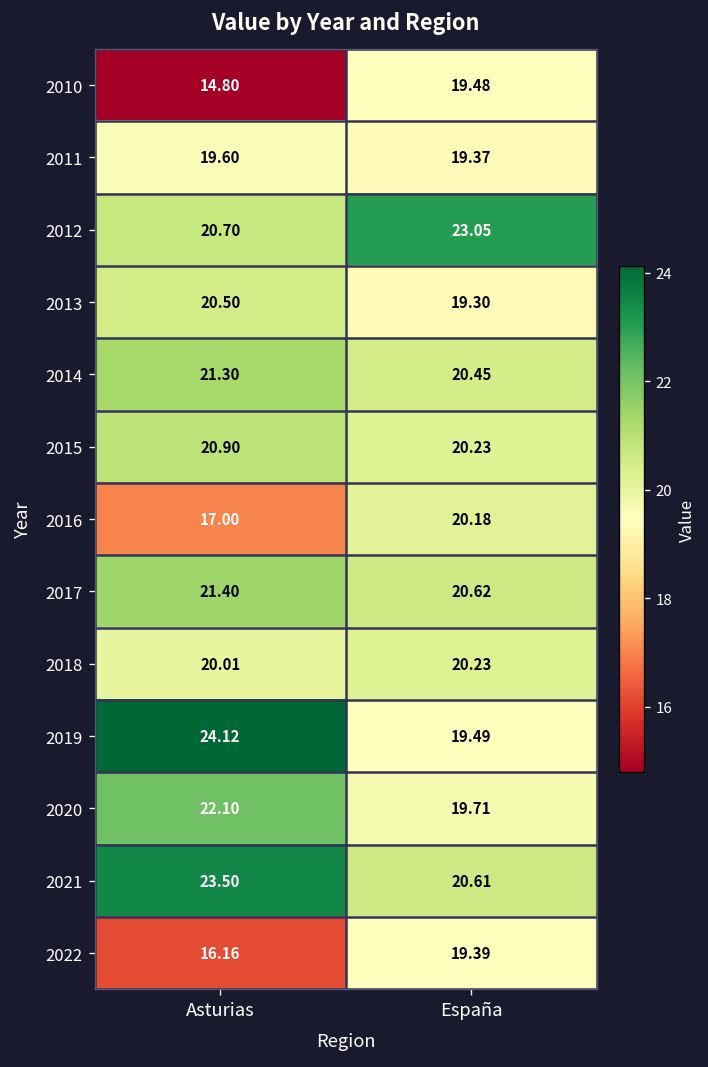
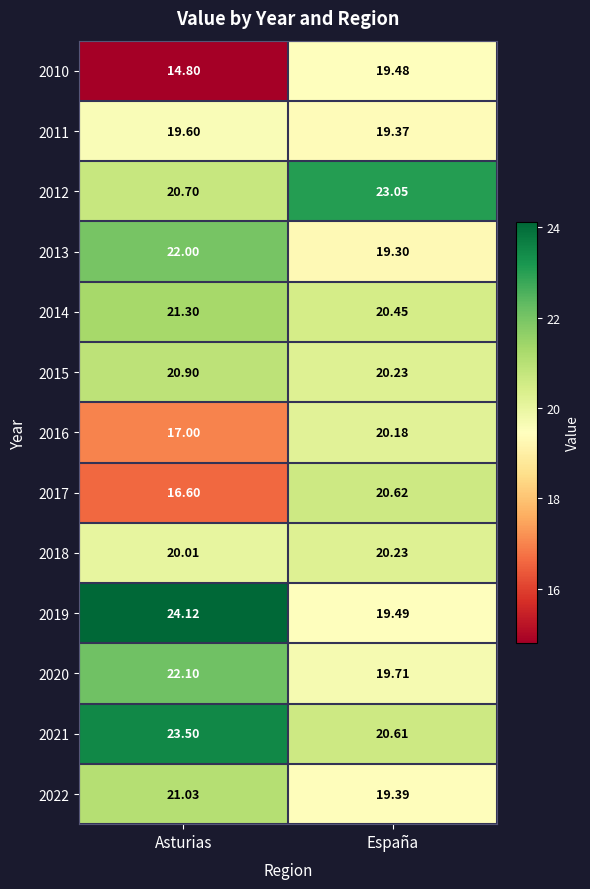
  {
    "2010": {
      "Asturias": 14.80,
      "España": 19.48
    },
    "2011": {
      "Asturias": 19.60,
      "España": 19.37
    },
    "2012": {
      "Asturias": 20.70,
      "España": 23.05
    },
    "2013": {
-     "Asturias": 20.50,
+     "Asturias": 22.00,
      "España": 19.30
    },
    "2014": {
      "Asturias": 21.30,
      "España": 20.45
    },
    "2015": {
      "Asturias": 20.90,
      "España": 20.23
    },
    "2016": {
      "Asturias": 17.00,
      "España": 20.18
    },
    "2017": {
-     "Asturias": 21.40,
+     "Asturias": 16.60,
      "España": 20.62
    },
    "2018": {
      "Asturias": 20.01,
      "España": 20.23
    },
    "2019": {
      "Asturias": 24.12,
      "España": 19.49
    },
    "2020": {
      "Asturias": 22.10,
      "España": 19.71
    },
    "2021": {
      "Asturias": 23.50,
      "España": 20.61
    },
    "2022": {
-     "Asturias": 16.16,
+     "Asturias": 21.03,
      "España": 19.39
    }
  }
